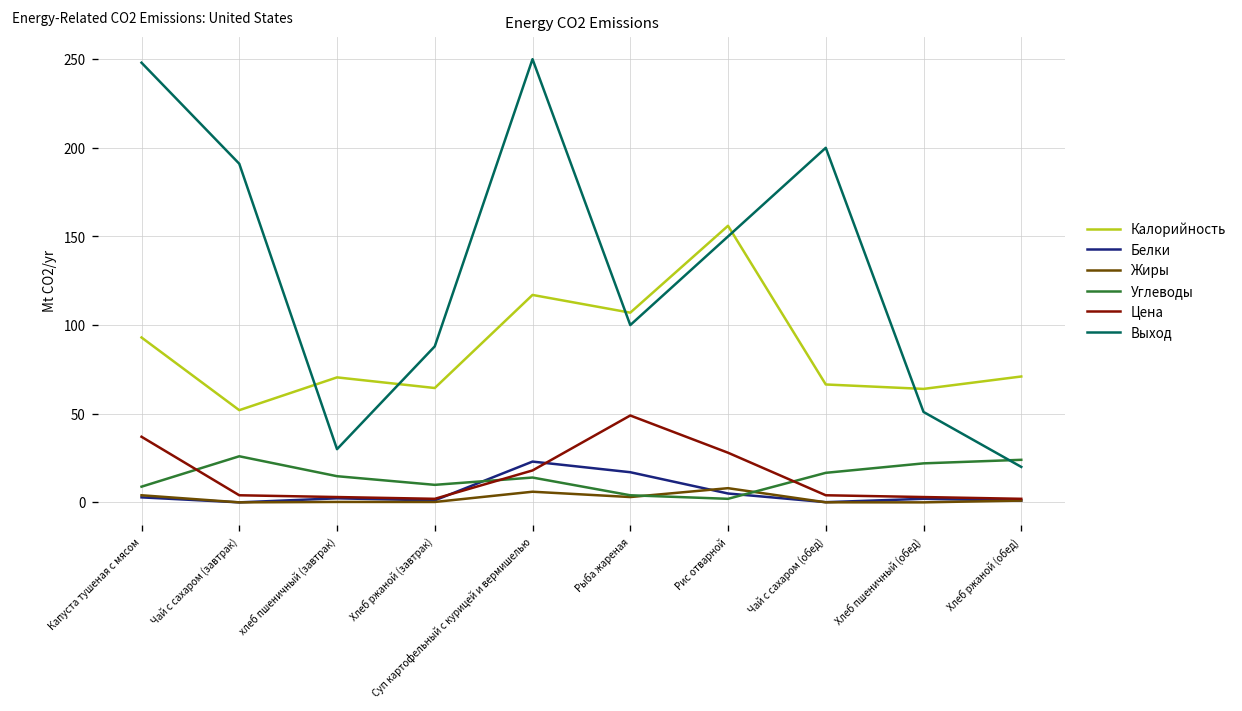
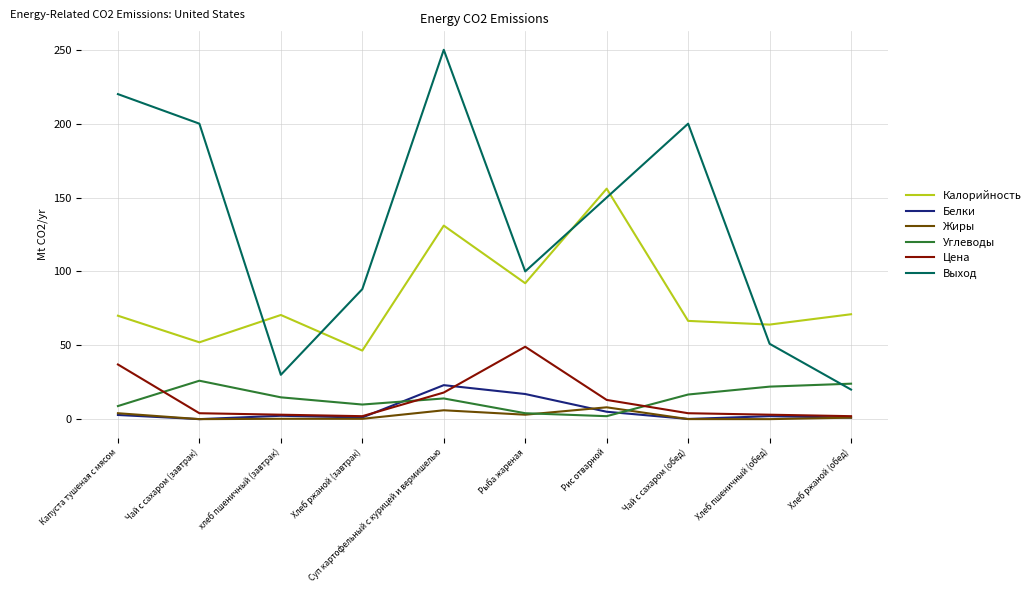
  {
    "Калорийность": {
-     "Капуста тушеная с мясом": 93,
+     "Капуста тушеная с мясом": 70,
      "Чай с сахаром (завтрак)": 52,
      "хлеб пшеничный (завтрак)": 71,
-     "Хлеб ржаной (завтрак)": 65,
-     "Суп картофельный с курицей и вермишелью": 117,
-     "Рыба жареная": 107,
+     "Хлеб ржаной (завтрак)": 46,
+     "Суп картофельный с курицей и вермишелью": 131,
+     "Рыба жареная": 92,
      "Рис отварной": 156,
      "Чай с сахаром (обед)": 67,
      "Хлеб пшеничный (обед)": 64,
      "Хлеб ржаной (обед)": 71
    },
    "Белки": {
      "Суп картофельный с курицей и вермишелью": 23,
      "Рыба жареная": 17,
      "Рис отварной": 5
    },
    "Жиры": {
      "хлеб пшеничный (завтрак)": 0,
      "Суп картофельный с курицей и вермишелью": 6,
      "Рис отварной": 8,
      "Хлеб пшеничный (обед)": 0
    },
    "Углеводы": {
      "Капуста тушеная с мясом": 9,
      "Чай с сахаром (завтрак)": 26,
      "хлеб пшеничный (завтрак)": 15,
      "Хлеб ржаной (завтрак)": 10,
      "Суп картофельный с курицей и вермишелью": 14,
      "Рис отварной": 2,
      "Чай с сахаром (обед)": 17,
      "Хлеб пшеничный (обед)": 22,
      "Хлеб ржаной (обед)": 24
    },
    "Цена": {
      "Капуста тушеная с мясом": 37,
      "Чай с сахаром (завтрак)": 4,
      "Суп картофельный с курицей и вермишелью": 18,
      "Рыба жареная": 49,
-     "Рис отварной": 28,
+     "Рис отварной": 13,
      "Чай с сахаром (обед)": 4
    },
    "Выход": {
-     "Капуста тушеная с мясом": 248,
-     "Чай с сахаром (завтрак)": 191,
+     "Капуста тушеная с мясом": 220,
+     "Чай с сахаром (завтрак)": 200,
      "хлеб пшеничный (завтрак)": 30,
      "Хлеб ржаной (завтрак)": 88,
      "Суп картофельный с курицей и вермишелью": 250,
      "Рыба жареная": 100,
      "Рис отварной": 150,
      "Чай с сахаром (обед)": 200,
      "Хлеб пшеничный (обед)": 51,
      "Хлеб ржаной (обед)": 20
    }
  }
